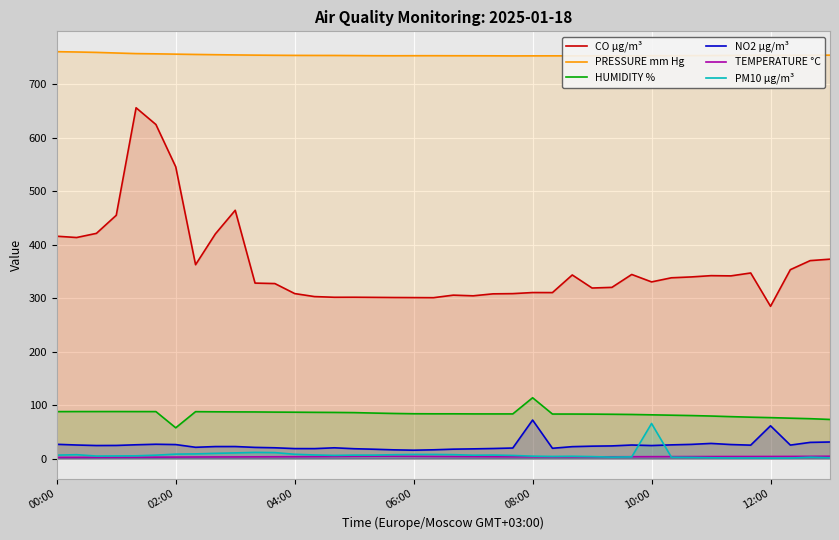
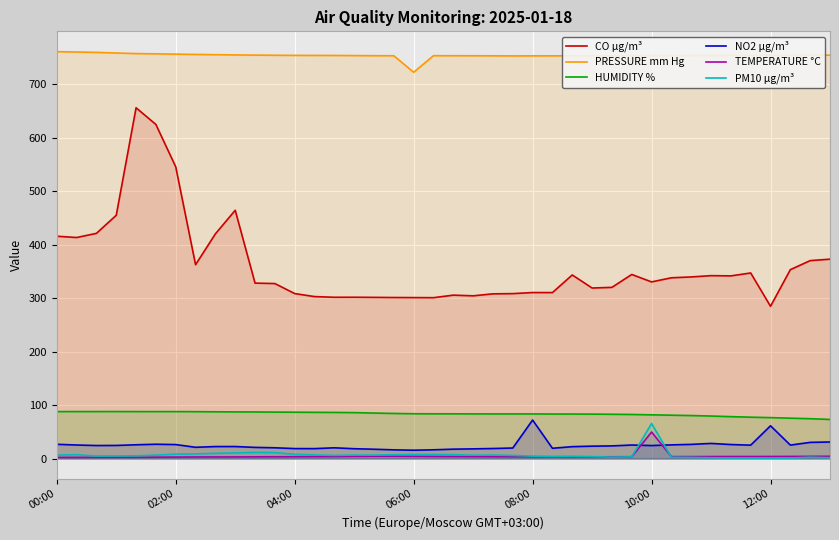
  {
    "CO µg/m³": {
      "00:00": 420,
      "02:00": 550,
      "04:00": 310,
      "06:00": 300,
      "08:00": 310,
      "10:00": 330,
      "12:00": 280
    },
    "PRESSURE mm Hg": {
      "00:00": 760,
      "02:00": 760,
      "04:00": 750,
-     "06:00": 750,
+     "06:00": 720,
      "08:00": 750
    },
    "HUMIDITY %": {
      "00:00": 90,
-     "02:00": 60,
+     "02:00": 90,
      "04:00": 90,
      "06:00": 80,
-     "08:00": 110,
+     "08:00": 80,
      "10:00": 80,
      "12:00": 80
    },
    "NO2 µg/m³": {
      "00:00": 30,
      "02:00": 30,
      "04:00": 20,
      "06:00": 20,
      "08:00": 70,
      "10:00": 20,
      "12:00": 60
    },
    "TEMPERATURE °C": {
      "02:00": 0,
-     "10:00": 0
+     "10:00": 50
    },
    "PM10 µg/m³": {
      "02:00": 10,
      "10:00": 70
    }
  }
